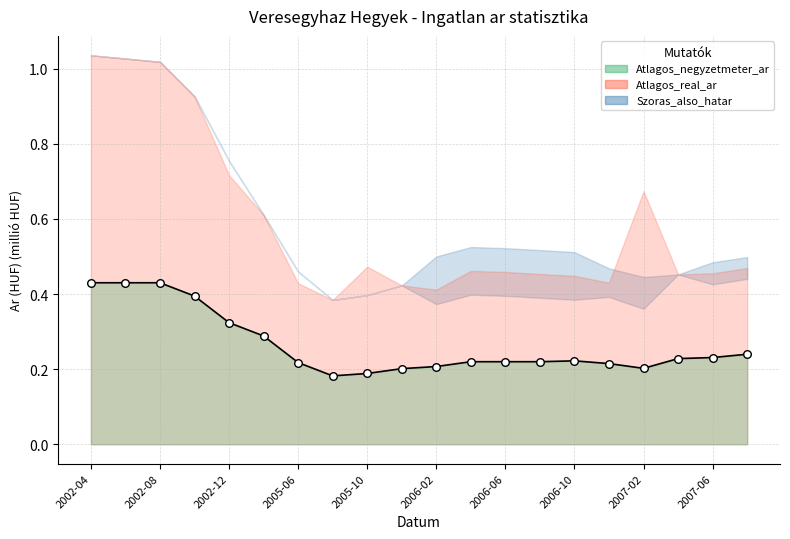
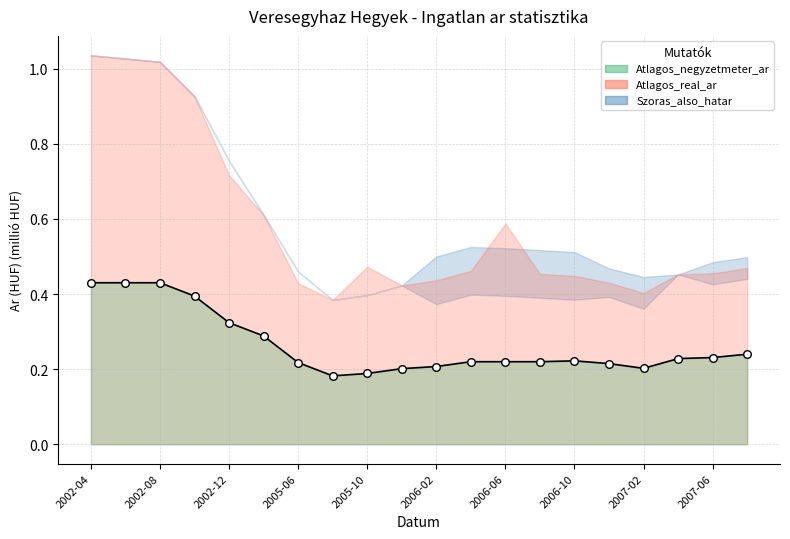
  {
    "Atlagos_real_ar": {
      "2002-12": 0.72,
      "2005-06": 0.43,
      "2005-10": 0.47,
-     "2006-02": 0.41,
-     "2006-06": 0.46,
+     "2006-02": 0.44,
+     "2006-06": 0.59,
      "2006-10": 0.45,
-     "2007-02": 0.67,
+     "2007-02": 0.40,
      "2007-06": 0.46
    }
  }
